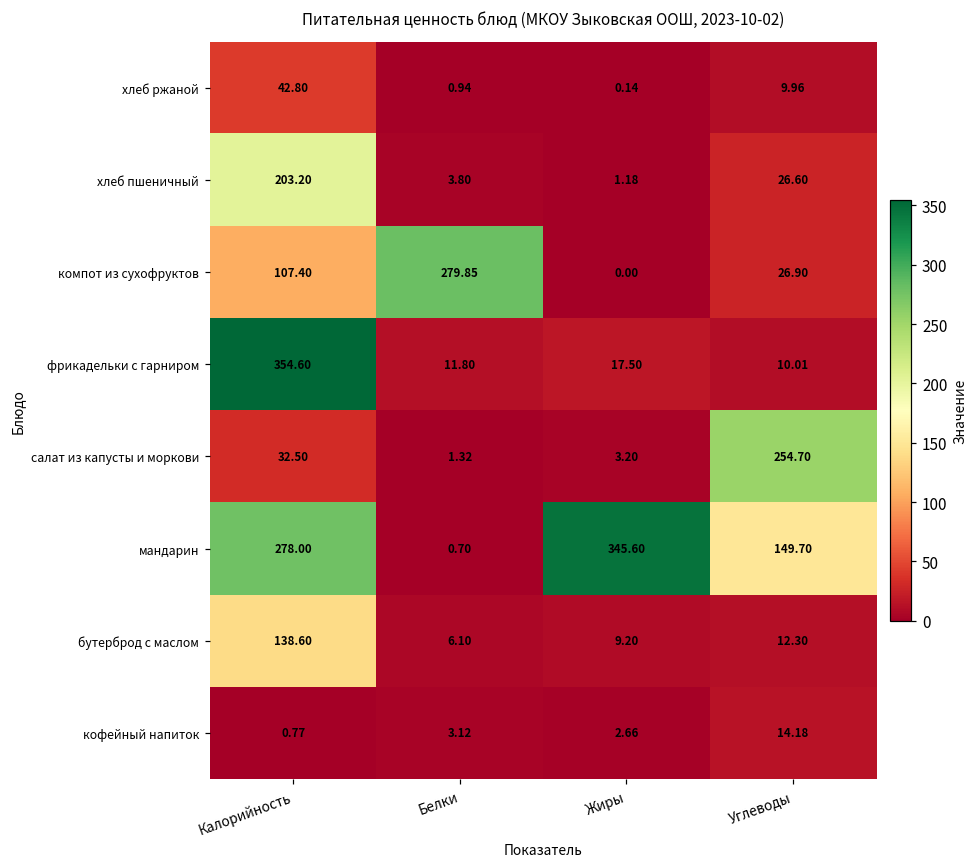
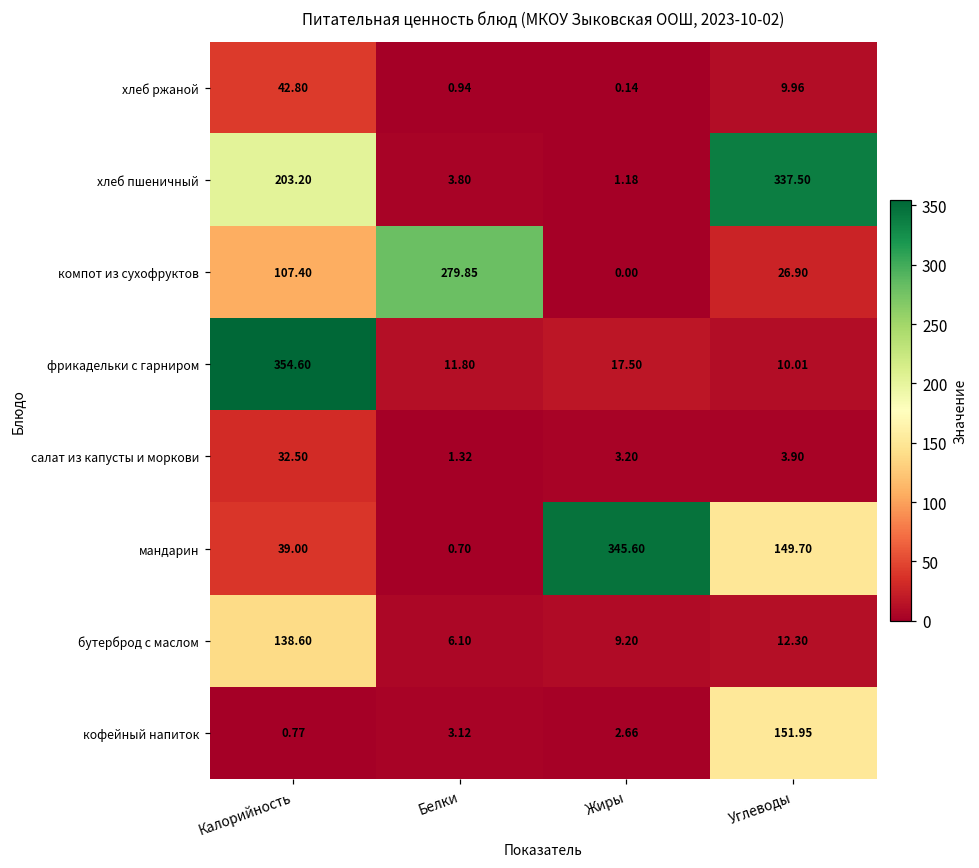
  {
    "хлеб ржаной": {
      "Калорийность": 42.80,
      "Белки": 0.94,
      "Жиры": 0.14,
      "Углеводы": 9.96
    },
    "хлеб пшеничный": {
      "Калорийность": 203.20,
      "Белки": 3.80,
      "Жиры": 1.18,
-     "Углеводы": 26.60
+     "Углеводы": 337.50
    },
    "компот из сухофруктов": {
      "Калорийность": 107.40,
      "Белки": 279.85,
      "Жиры": 0.00,
      "Углеводы": 26.90
    },
    "фрикадельки с гарниром": {
      "Калорийность": 354.60,
      "Белки": 11.80,
      "Жиры": 17.50,
      "Углеводы": 10.01
    },
    "салат из капусты и моркови": {
      "Калорийность": 32.50,
      "Белки": 1.32,
      "Жиры": 3.20,
-     "Углеводы": 254.70
+     "Углеводы": 3.90
    },
    "мандарин": {
-     "Калорийность": 278.00,
+     "Калорийность": 39.00,
      "Белки": 0.70,
      "Жиры": 345.60,
      "Углеводы": 149.70
    },
    "бутерброд с маслом": {
      "Калорийность": 138.60,
      "Белки": 6.10,
      "Жиры": 9.20,
      "Углеводы": 12.30
    },
    "кофейный напиток": {
      "Калорийность": 0.77,
      "Белки": 3.12,
      "Жиры": 2.66,
-     "Углеводы": 14.18
+     "Углеводы": 151.95
    }
  }
